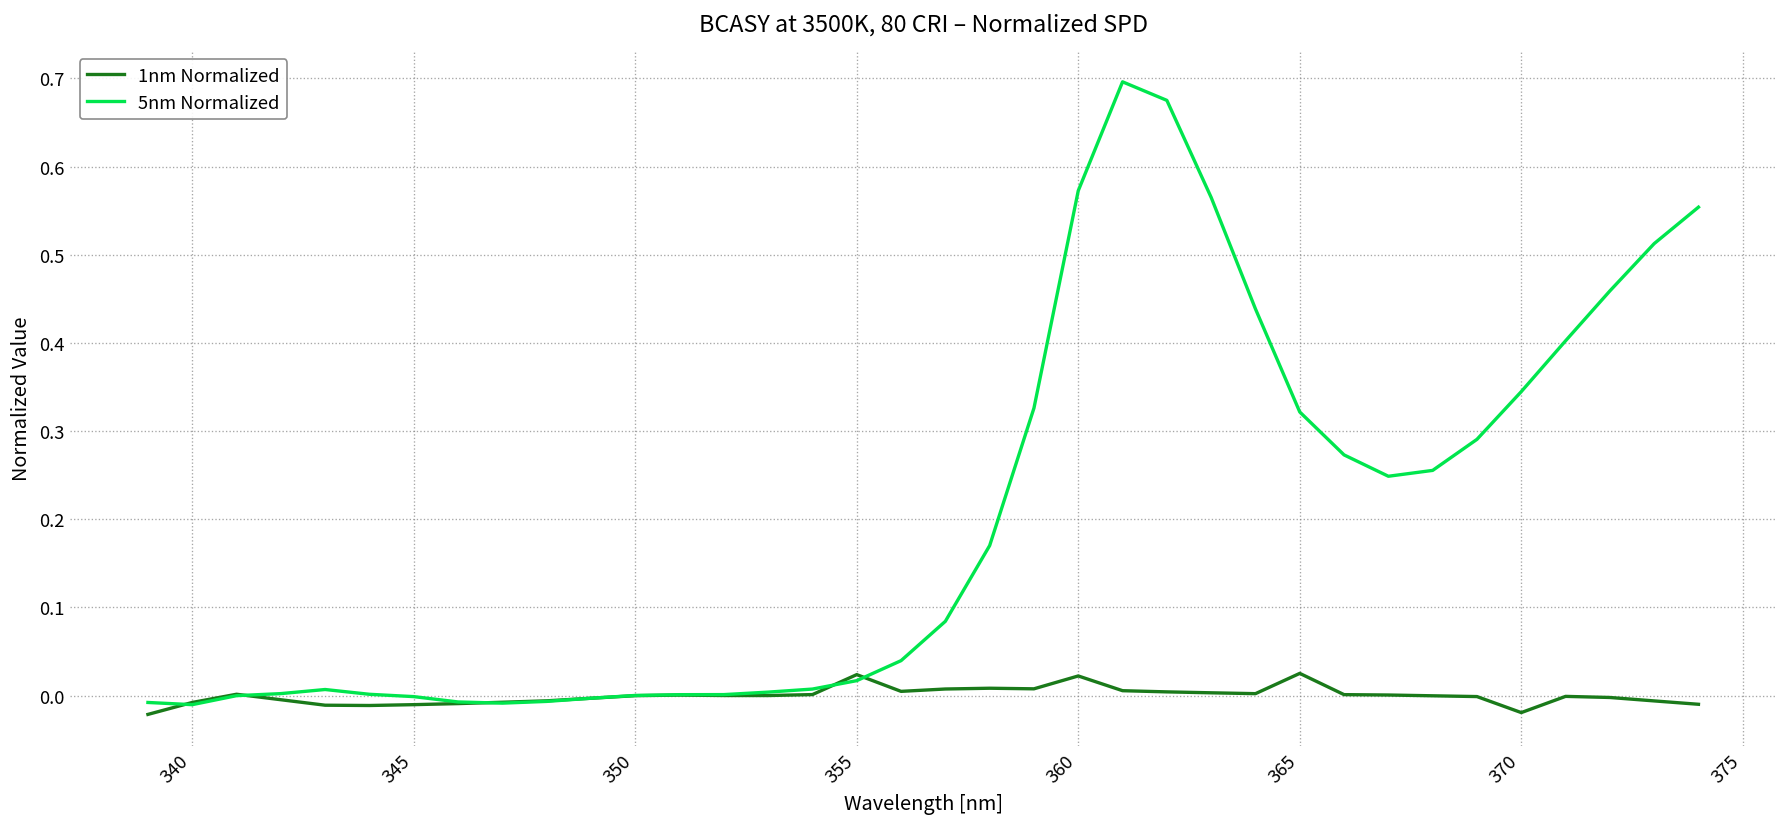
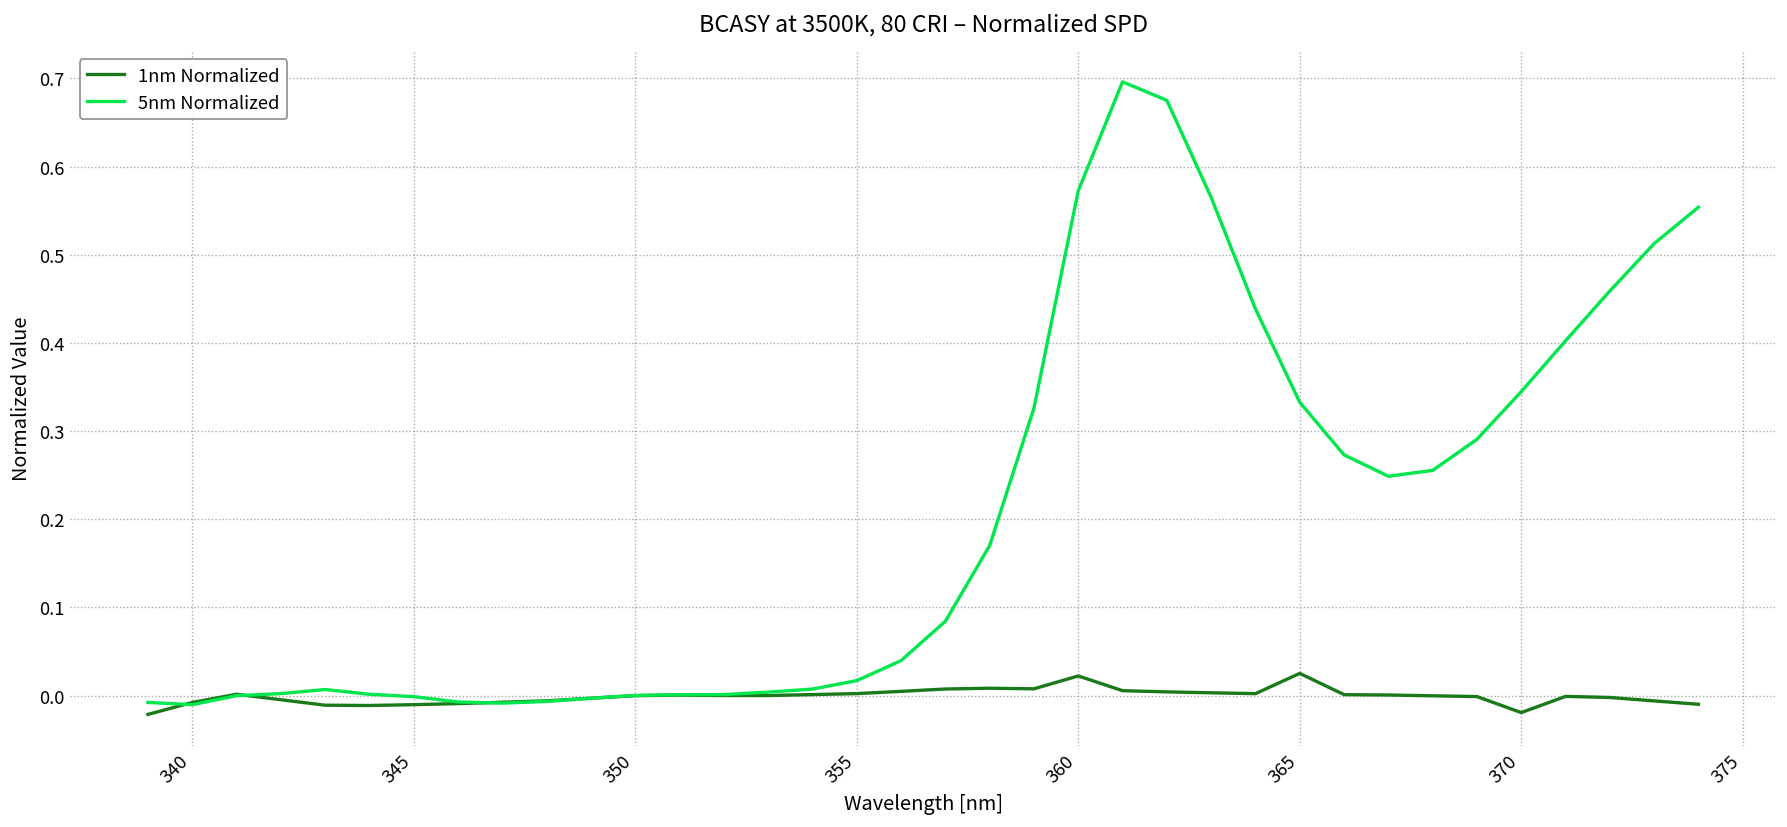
  {
    "1nm Normalized": {
      "345": -0.01,
-     "355": 0.02,
+     "355": 0.00,
      "360": 0.02,
      "365": 0.03,
      "370": -0.02
    },
    "5nm Normalized": {
      "345": 0.00,
      "355": 0.02,
      "360": 0.57,
-     "365": 0.32,
+     "365": 0.33,
      "370": 0.34
    }
  }
